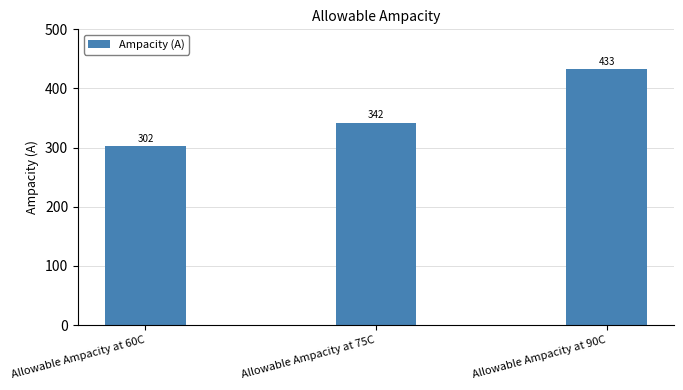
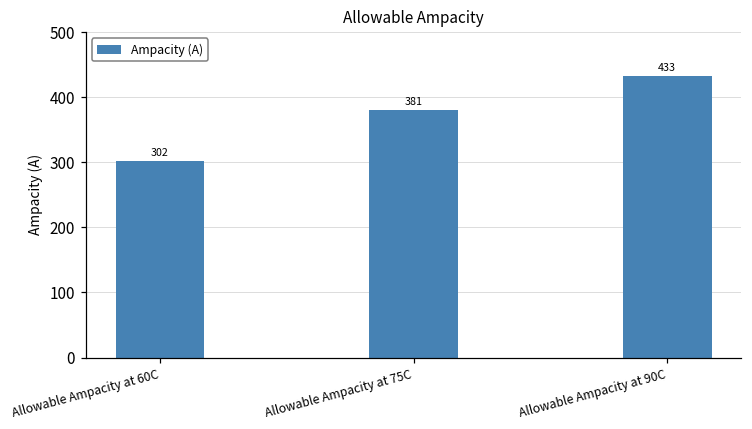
  {
    "Allowable Ampacity at 60C": 302,
-   "Allowable Ampacity at 75C": 342,
+   "Allowable Ampacity at 75C": 381,
    "Allowable Ampacity at 90C": 433
  }
